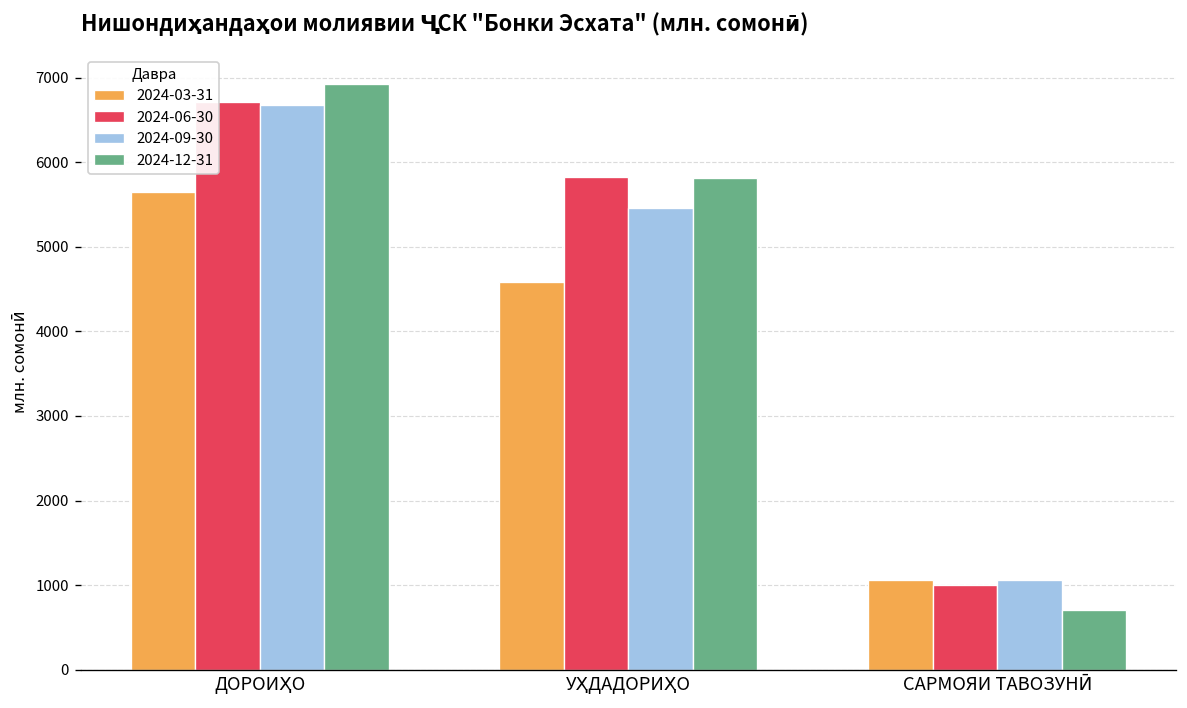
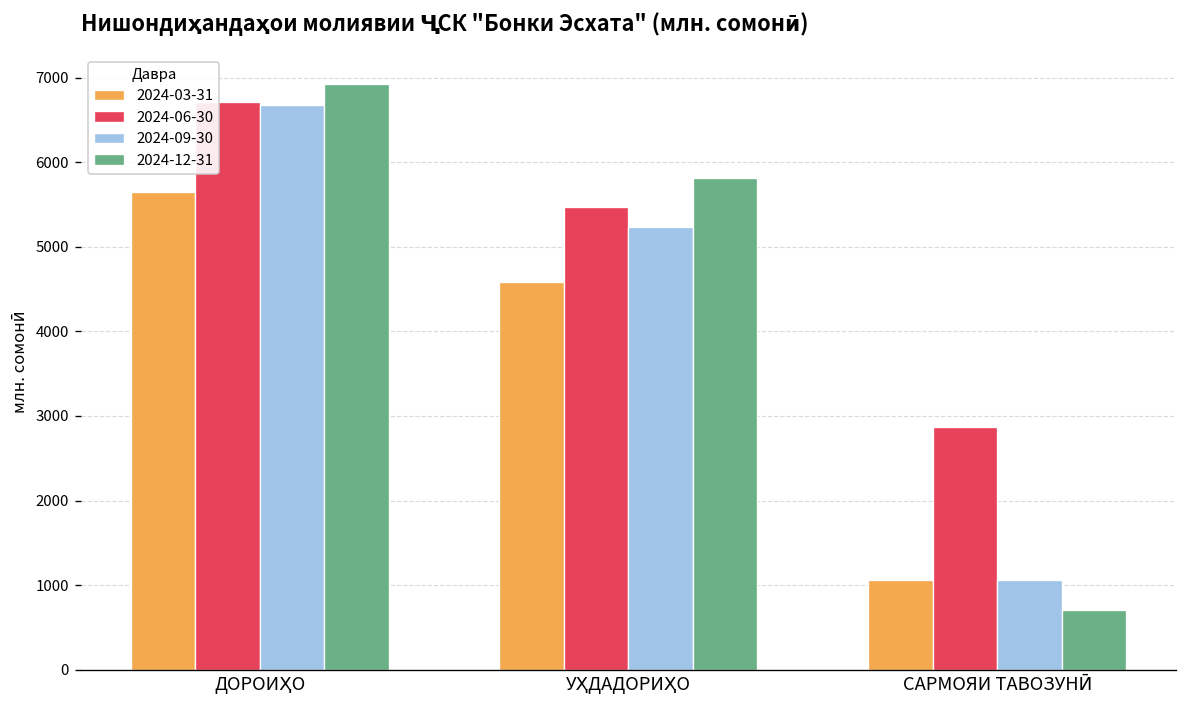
  {
    "2024-03-31": {
      "ДОРОИҲО": 5700,
      "УҲДАДОРИҲО": 4600,
      "САРМОЯИ ТАВОЗУНӢ": 1100
    },
    "2024-06-30": {
      "ДОРОИҲО": 6700,
-     "УҲДАДОРИҲО": 5800,
-     "САРМОЯИ ТАВОЗУНӢ": 1000
+     "УҲДАДОРИҲО": 5500,
+     "САРМОЯИ ТАВОЗУНӢ": 2900
    },
    "2024-09-30": {
      "ДОРОИҲО": 6700,
-     "УҲДАДОРИҲО": 5500,
+     "УҲДАДОРИҲО": 5200,
      "САРМОЯИ ТАВОЗУНӢ": 1100
    },
    "2024-12-31": {
      "ДОРОИҲО": 6900,
      "УҲДАДОРИҲО": 5800,
      "САРМОЯИ ТАВОЗУНӢ": 700
    }
  }
